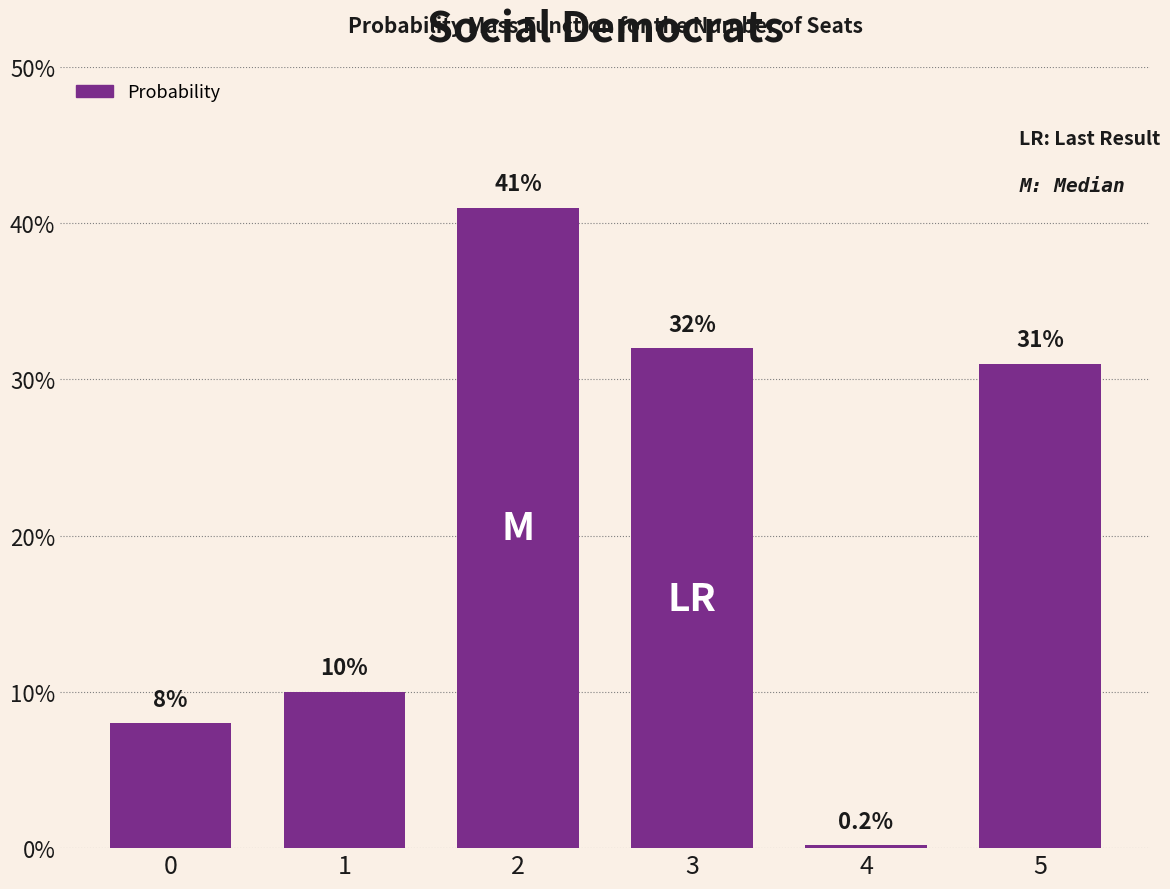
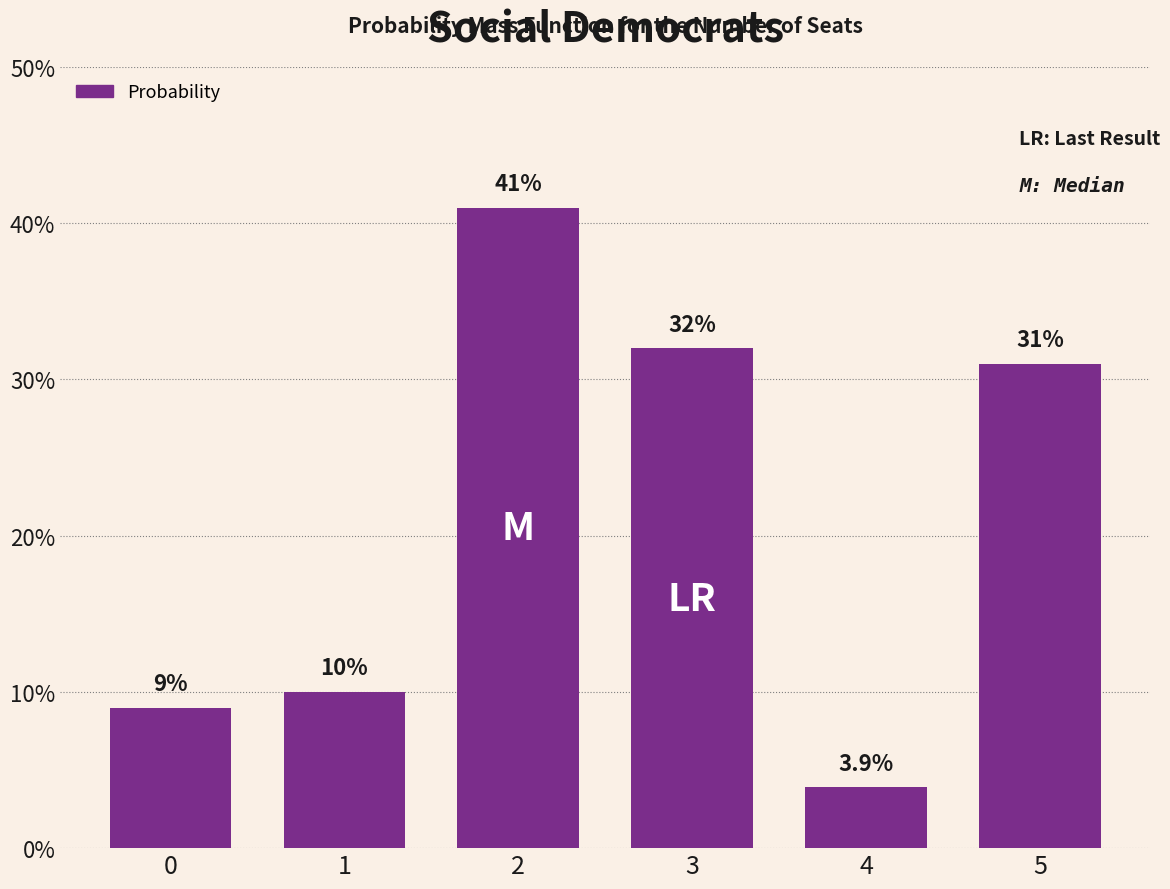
  {
-   "0": "8%",
+   "0": "9%",
    "1": "10%",
    "2": "41%",
    "3": "32%",
-   "4": "0.2%",
+   "4": "3.9%",
    "5": "31%"
  }
